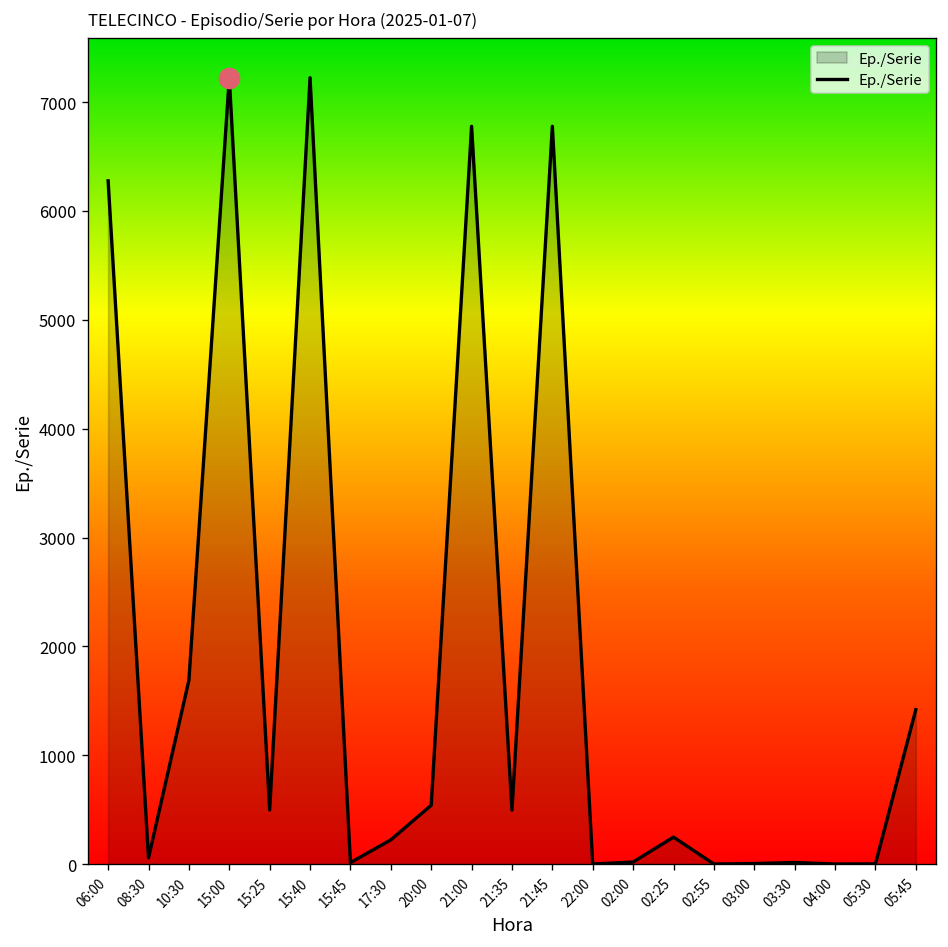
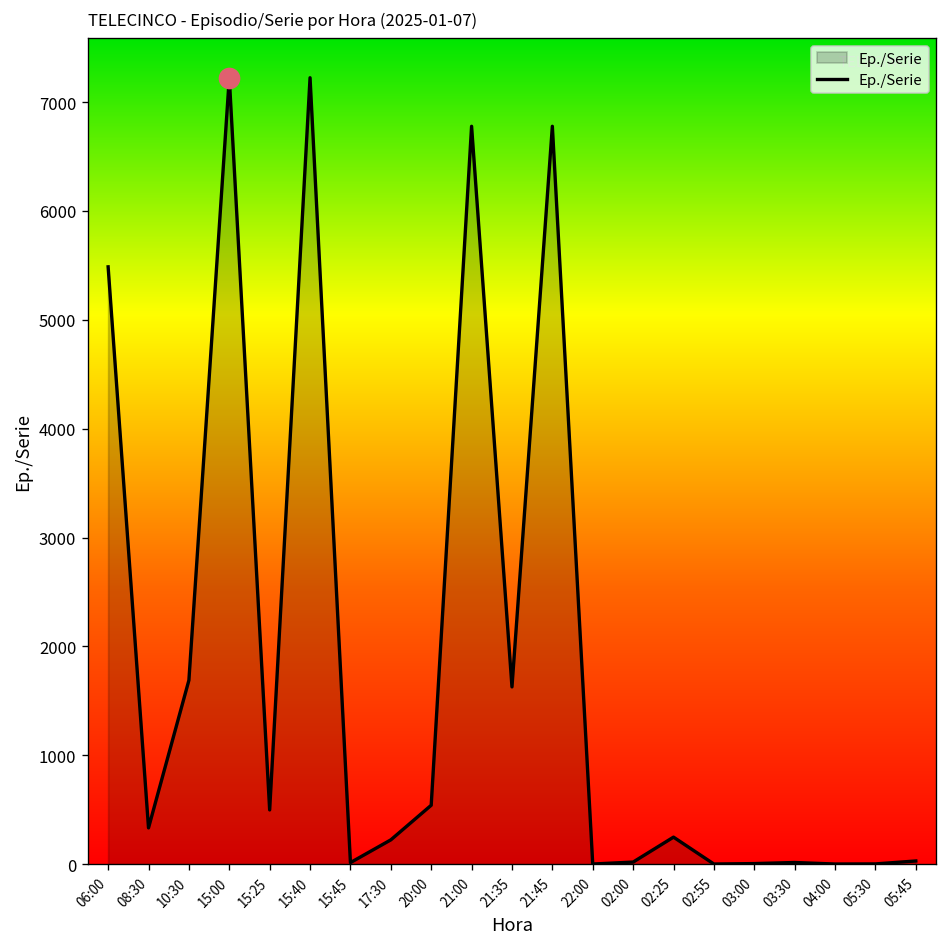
  {
    "Ep./Serie": {
-     "06:00": 6300,
-     "08:30": 100,
+     "06:00": 5500,
+     "08:30": 300,
      "10:30": 1700,
      "15:25": 500,
      "15:40": 7200,
      "15:45": 0,
      "17:30": 200,
      "20:00": 500,
      "21:00": 6800,
-     "21:35": 500,
+     "21:35": 1600,
      "21:45": 6800,
      "22:00": 0,
      "02:00": 0,
      "02:25": 200,
      "02:55": 0,
      "03:00": 0,
      "03:30": 0,
      "04:00": 0,
      "05:30": 0,
-     "05:45": 1400
+     "05:45": 0
    }
  }
